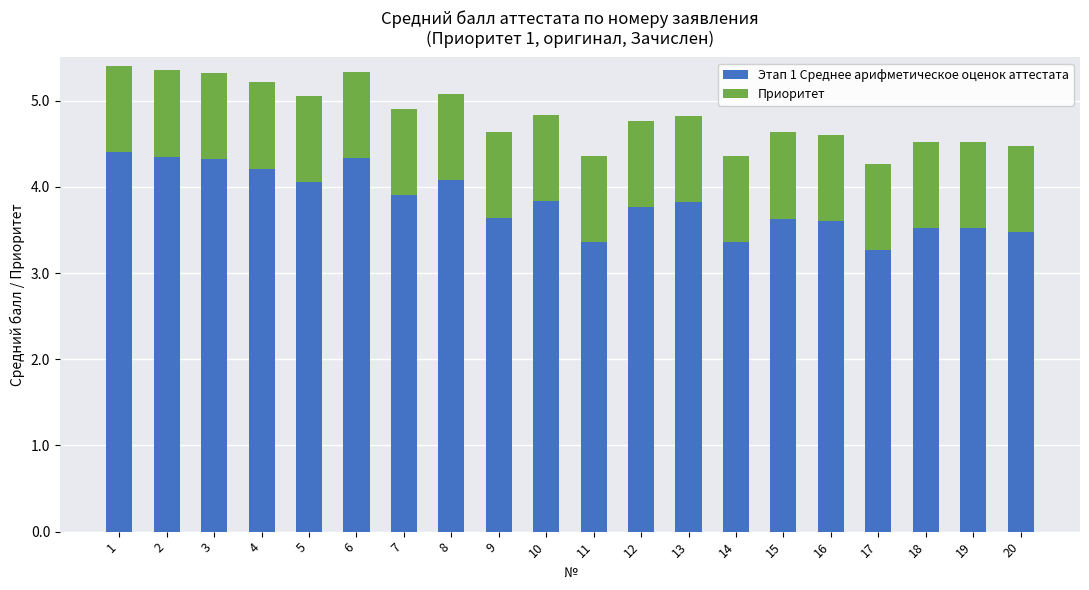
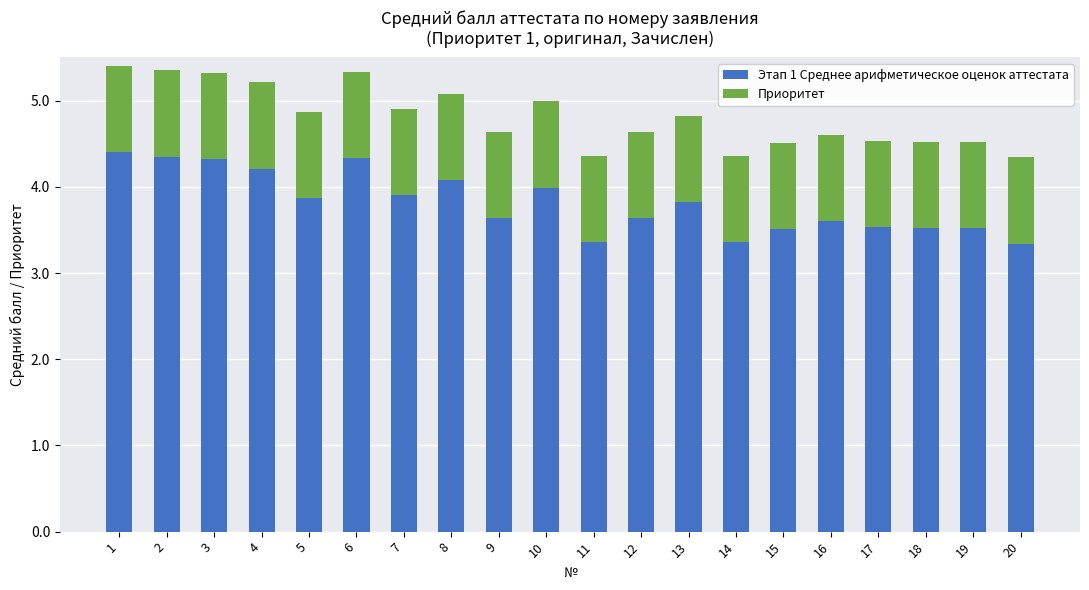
  {
    "Этап 1 Среднее арифметическое оценок аттестата": {
      "1": 4.4,
      "2": 4.4,
      "3": 4.3,
      "4": 4.2,
-     "5": 4.1,
+     "5": 3.9,
      "6": 4.3,
      "7": 3.9,
      "8": 4.1,
      "9": 3.6,
-     "10": 3.8,
+     "10": 4.0,
      "11": 3.4,
-     "12": 3.8,
+     "12": 3.6,
      "13": 3.8,
      "14": 3.4,
-     "15": 3.6,
+     "15": 3.5,
      "16": 3.6,
-     "17": 3.3,
+     "17": 3.5,
      "18": 3.5,
      "19": 3.5,
-     "20": 3.5
+     "20": 3.3
    },
    "Приоритет": {
      "1": 1.0,
      "2": 1.0,
      "3": 1.0,
      "4": 1.0,
      "5": 1.0,
      "6": 1.0,
      "7": 1.0,
      "8": 1.0,
      "9": 1.0,
      "10": 1.0,
      "11": 1.0,
      "12": 1.0,
      "13": 1.0,
      "14": 1.0,
      "15": 1.0,
      "16": 1.0,
      "17": 1.0,
      "18": 1.0,
      "19": 1.0,
      "20": 1.0
    }
  }
